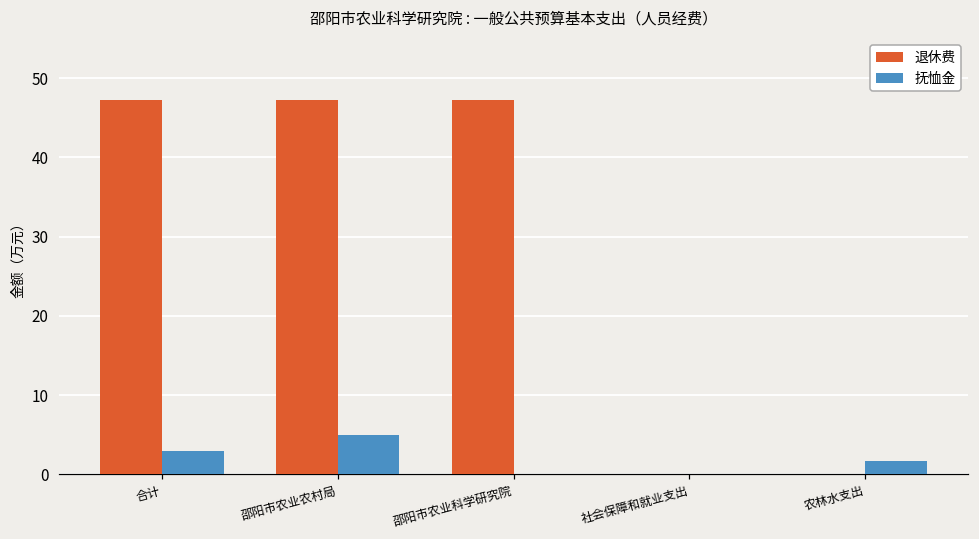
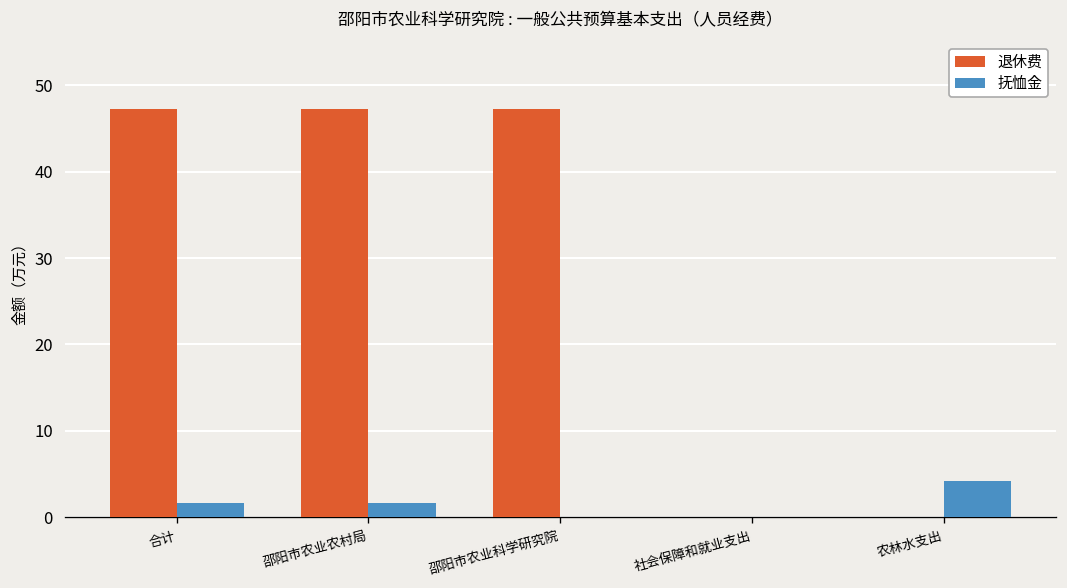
  {
    "退休费": {
      "合计": 47,
      "邵阳市农业农村局": 47,
      "邵阳市农业科学研究院": 47,
      "社会保障和就业支出": 0,
      "农林水支出": 0
    },
    "抚恤金": {
-     "合计": 3,
-     "邵阳市农业农村局": 5,
+     "合计": 2,
+     "邵阳市农业农村局": 2,
      "邵阳市农业科学研究院": 0,
      "社会保障和就业支出": 0,
-     "农林水支出": 2
+     "农林水支出": 4
    }
  }
